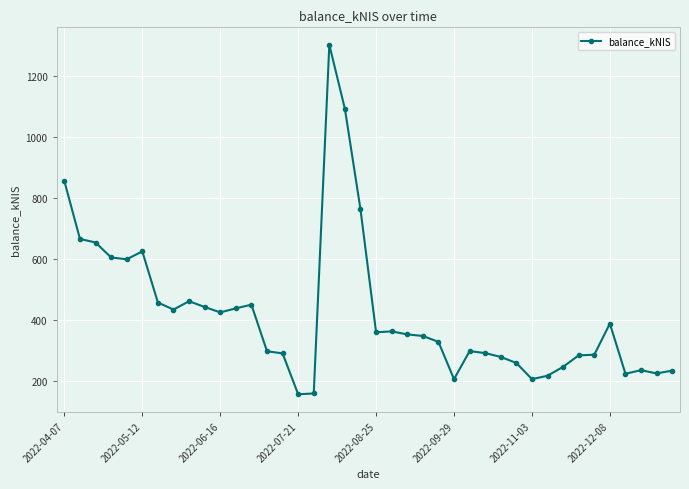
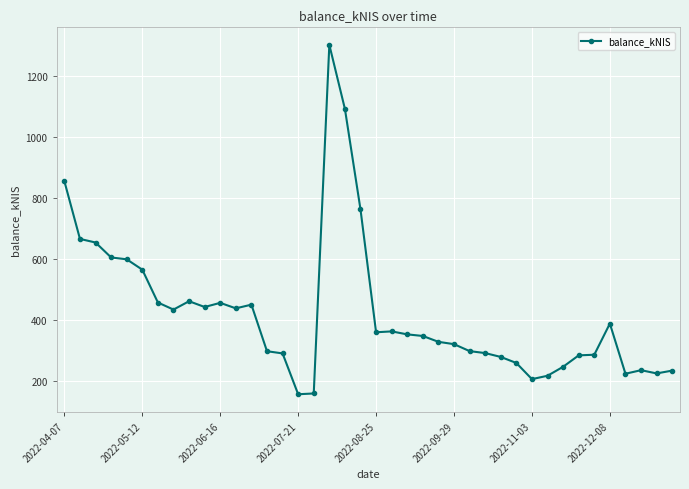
  {
    "2022-04-07": 850,
-   "2022-05-12": 620,
-   "2022-06-16": 420,
+   "2022-05-12": 560,
+   "2022-06-16": 460,
    "2022-07-21": 160,
    "2022-08-25": 360,
-   "2022-09-29": 210,
+   "2022-09-29": 320,
    "2022-11-03": 210,
    "2022-12-08": 390
  }
